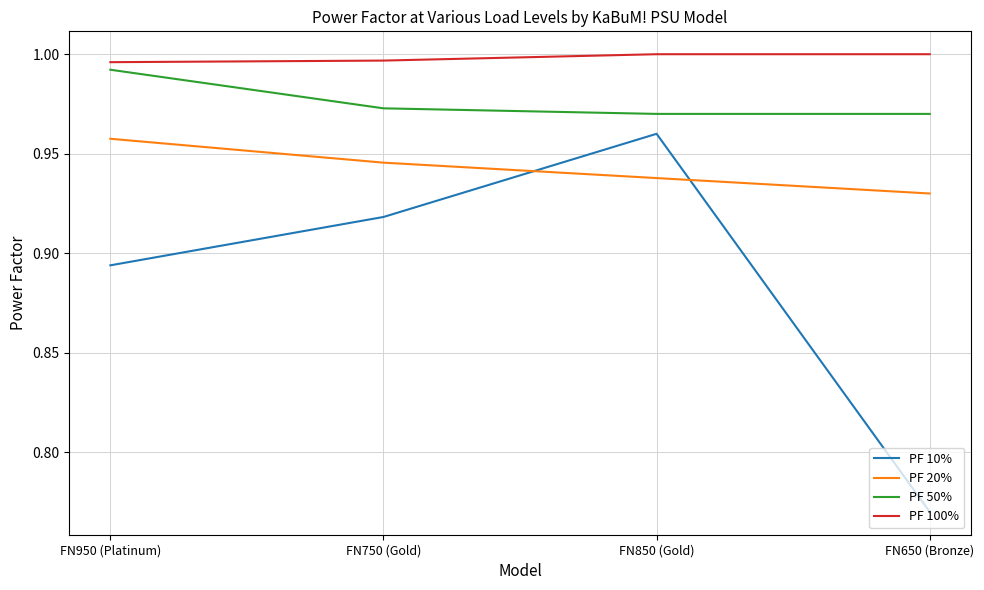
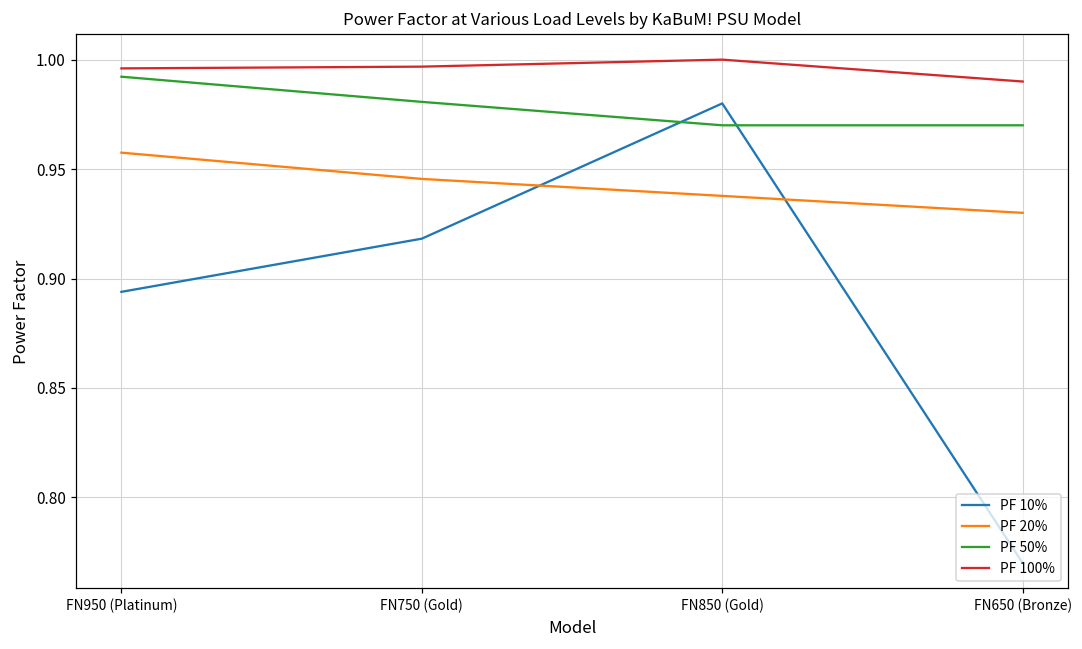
  {
    "PF 10%": {
      "FN950 (Platinum)": 0.894,
      "FN750 (Gold)": 0.918,
-     "FN850 (Gold)": 0.96
+     "FN850 (Gold)": 0.98
    },
    "PF 20%": {
      "FN950 (Platinum)": 0.958,
      "FN750 (Gold)": 0.946,
      "FN650 (Bronze)": 0.930
    },
    "PF 50%": {
      "FN950 (Platinum)": 0.992,
-     "FN750 (Gold)": 0.973,
+     "FN750 (Gold)": 0.981,
      "FN850 (Gold)": 0.970,
      "FN650 (Bronze)": 0.970
    },
    "PF 100%": {
      "FN950 (Platinum)": 0.996,
      "FN750 (Gold)": 0.997,
      "FN850 (Gold)": 1.00,
-     "FN650 (Bronze)": 1.00
+     "FN650 (Bronze)": 0.99
    }
  }
